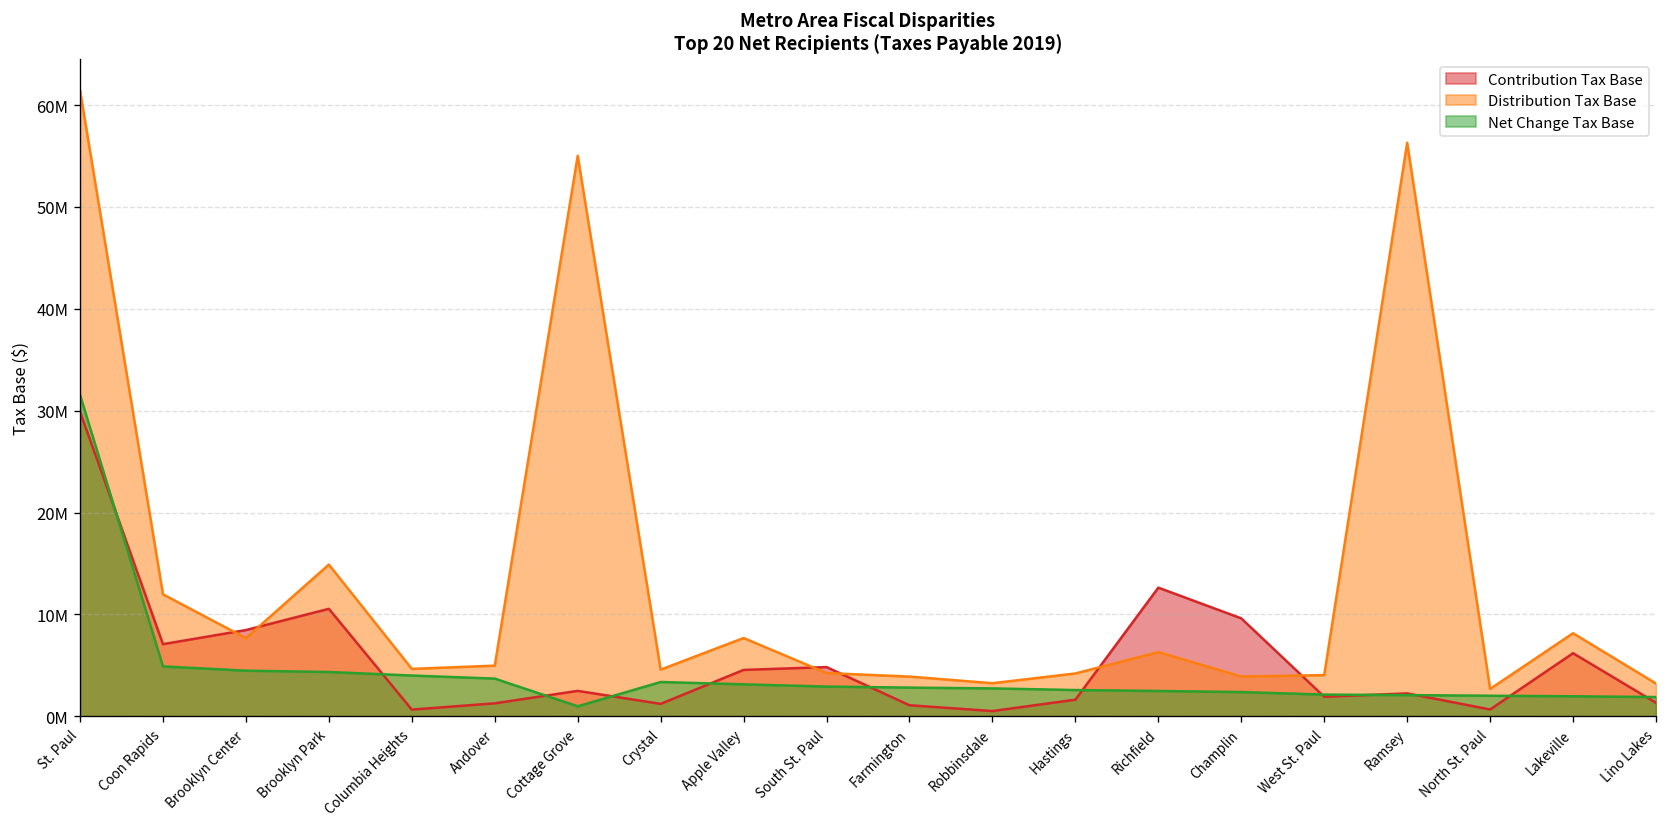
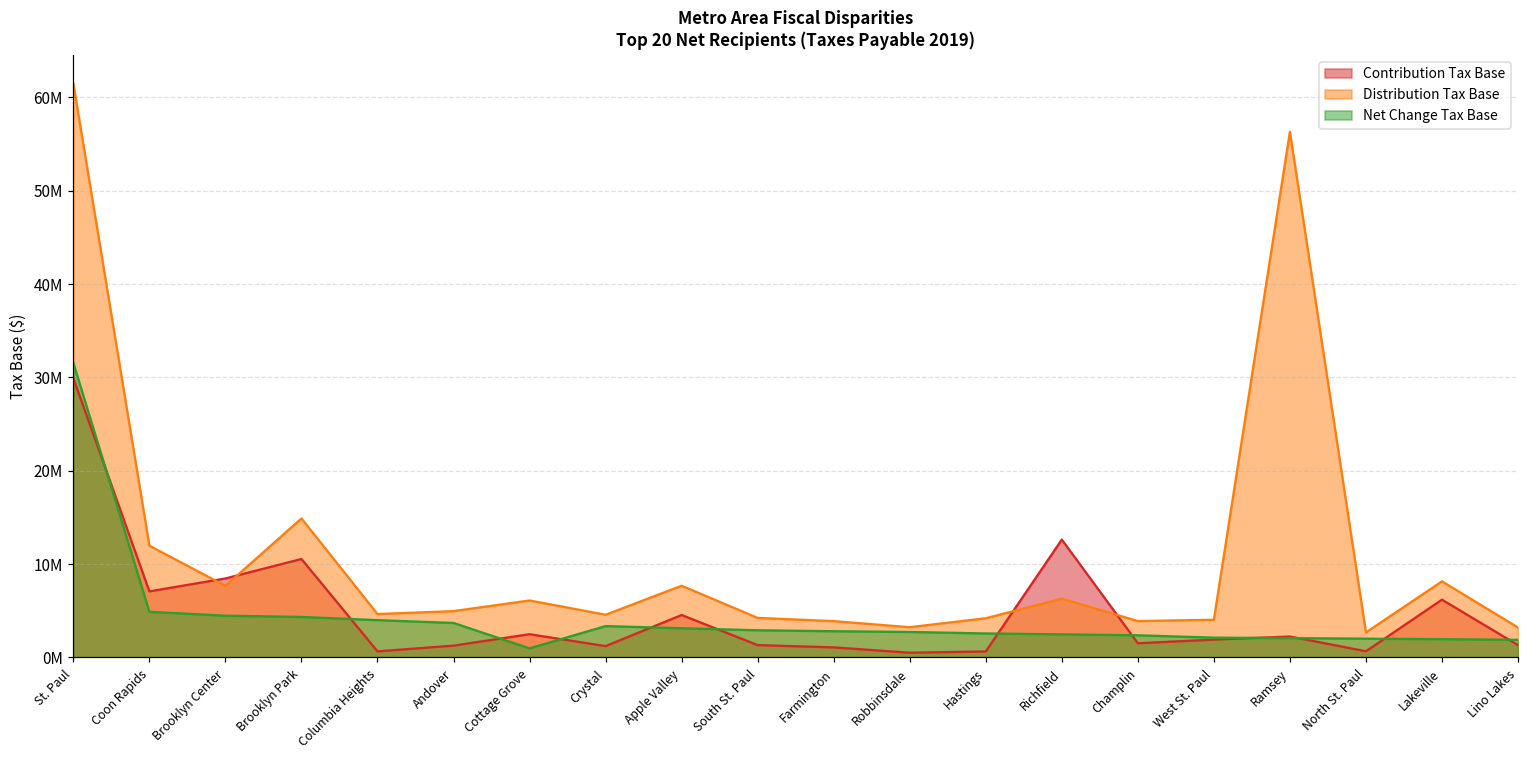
  {
    "Contribution Tax Base": {
      "St. Paul": 30000000,
      "Coon Rapids": 7000000,
      "Brooklyn Center": 8000000,
      "Brooklyn Park": 11000000,
      "Columbia Heights": 1000000,
      "Andover": 1000000,
      "Cottage Grove": 2000000,
      "Crystal": 1000000,
      "Apple Valley": 5000000,
-     "South St. Paul": 5000000,
+     "South St. Paul": 1000000,
      "Farmington": 1000000,
      "Robbinsdale": 1000000,
-     "Hastings": 2000000,
+     "Hastings": 1000000,
      "Richfield": 13000000,
-     "Champlin": 10000000,
+     "Champlin": 2000000,
      "North St. Paul": 1000000,
      "Lakeville": 6000000,
      "Lino Lakes": 1000000
    },
    "Distribution Tax Base": {
      "St. Paul": 61000000,
      "Coon Rapids": 12000000,
      "Brooklyn Center": 8000000,
      "Brooklyn Park": 15000000,
      "Columbia Heights": 5000000,
      "Andover": 5000000,
-     "Cottage Grove": 55000000,
+     "Cottage Grove": 6000000,
      "Crystal": 5000000,
      "Apple Valley": 8000000,
      "South St. Paul": 4000000,
      "Farmington": 4000000,
      "Robbinsdale": 3000000,
      "Hastings": 4000000,
      "Richfield": 6000000,
      "Champlin": 4000000,
      "West St. Paul": 4000000,
      "Ramsey": 56000000,
      "North St. Paul": 3000000,
      "Lakeville": 8000000,
      "Lino Lakes": 3000000
    },
    "Net Change Tax Base": {
      "St. Paul": 32000000,
      "Coon Rapids": 5000000,
      "Brooklyn Center": 4000000,
      "Brooklyn Park": 4000000,
      "Columbia Heights": 4000000,
      "Andover": 4000000,
      "Cottage Grove": 1000000,
      "Crystal": 3000000,
      "Apple Valley": 3000000,
      "South St. Paul": 3000000,
      "Farmington": 3000000,
      "Robbinsdale": 3000000,
      "Hastings": 3000000,
      "Richfield": 2000000,
      "Champlin": 2000000,
      "North St. Paul": 2000000,
      "Lakeville": 2000000,
      "Lino Lakes": 2000000
    }
  }
